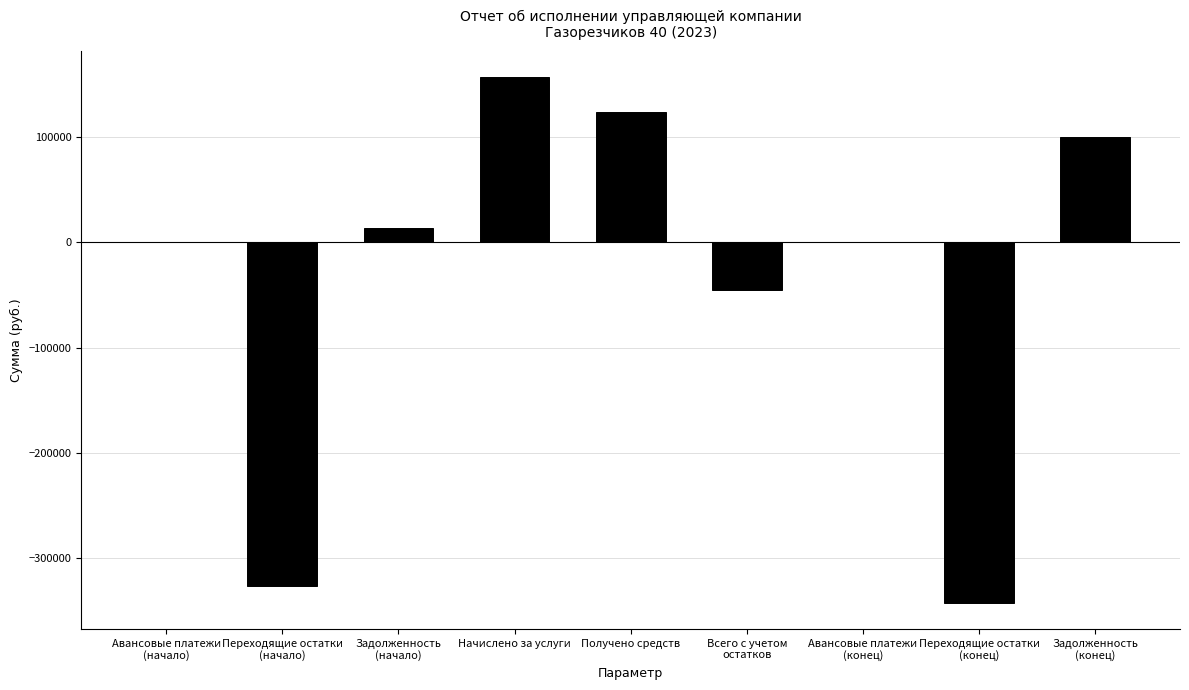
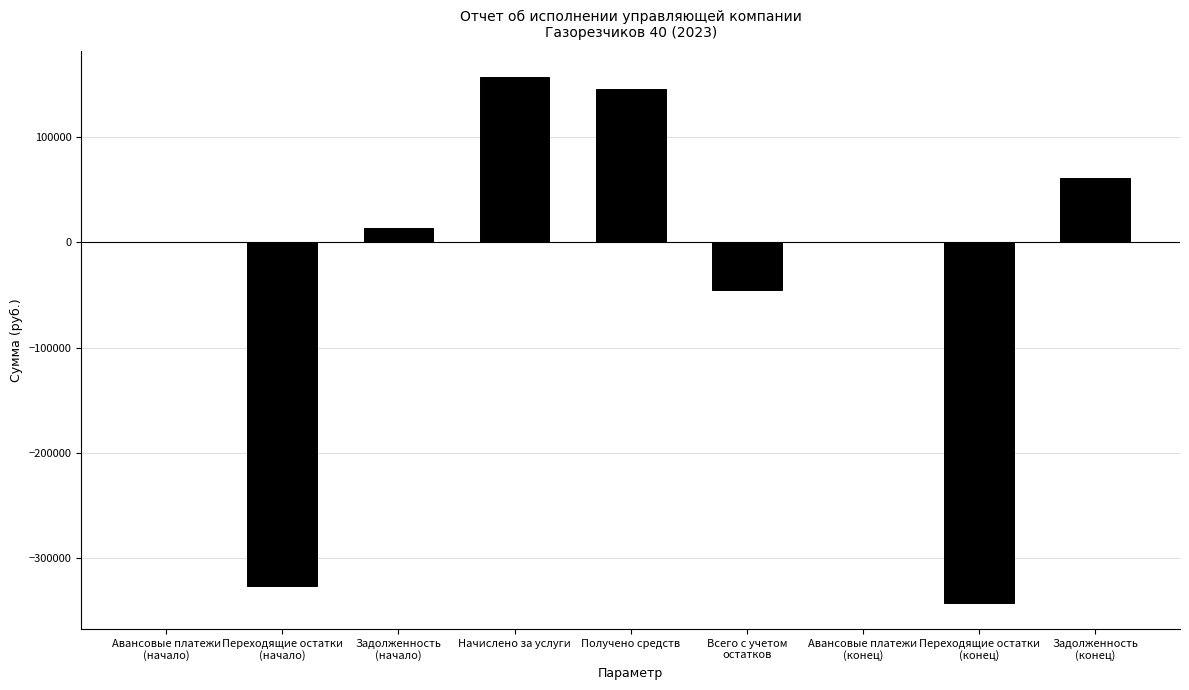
  {
    "Авансовые платежи (начало)": 0,
    "Переходящие остатки (начало)": -326000,
    "Задолженность (начало)": 13000,
    "Начислено за услуги": 156000,
-   "Получено средств": 124000,
+   "Получено средств": 145000,
    "Всего с учетом остатков": -46000,
    "Авансовые платежи (конец)": 0,
    "Переходящие остатки (конец)": -342000,
-   "Задолженность (конец)": 100000
+   "Задолженность (конец)": 61000
  }
